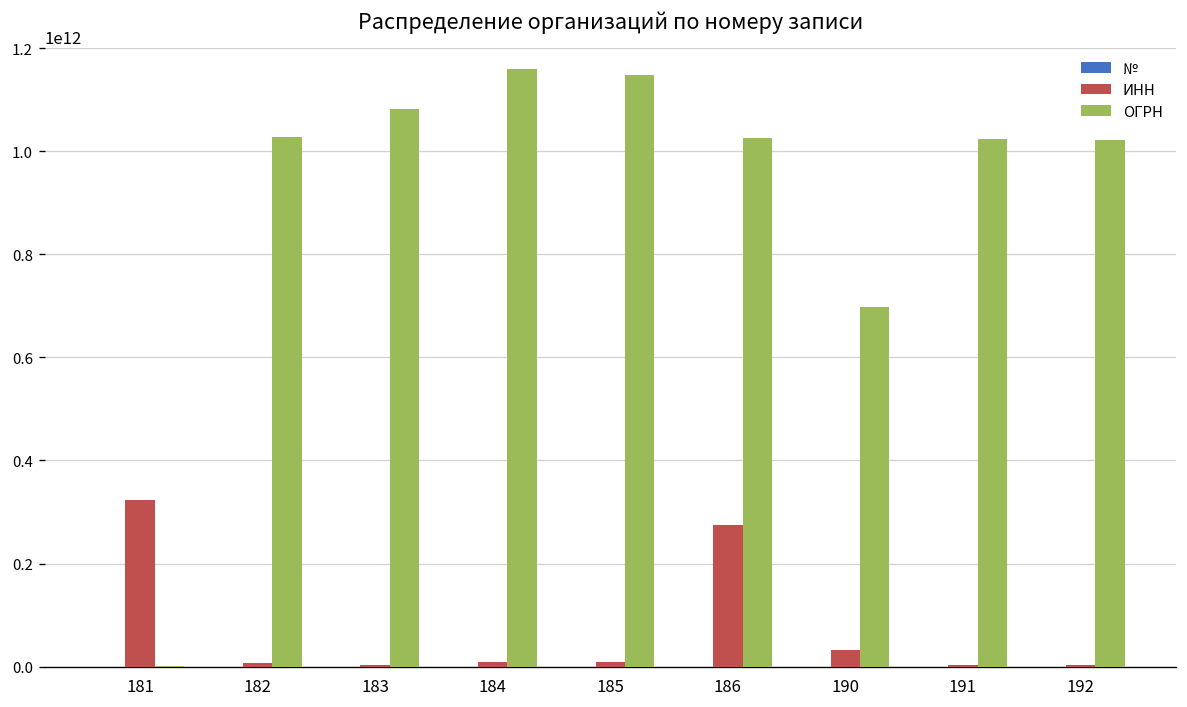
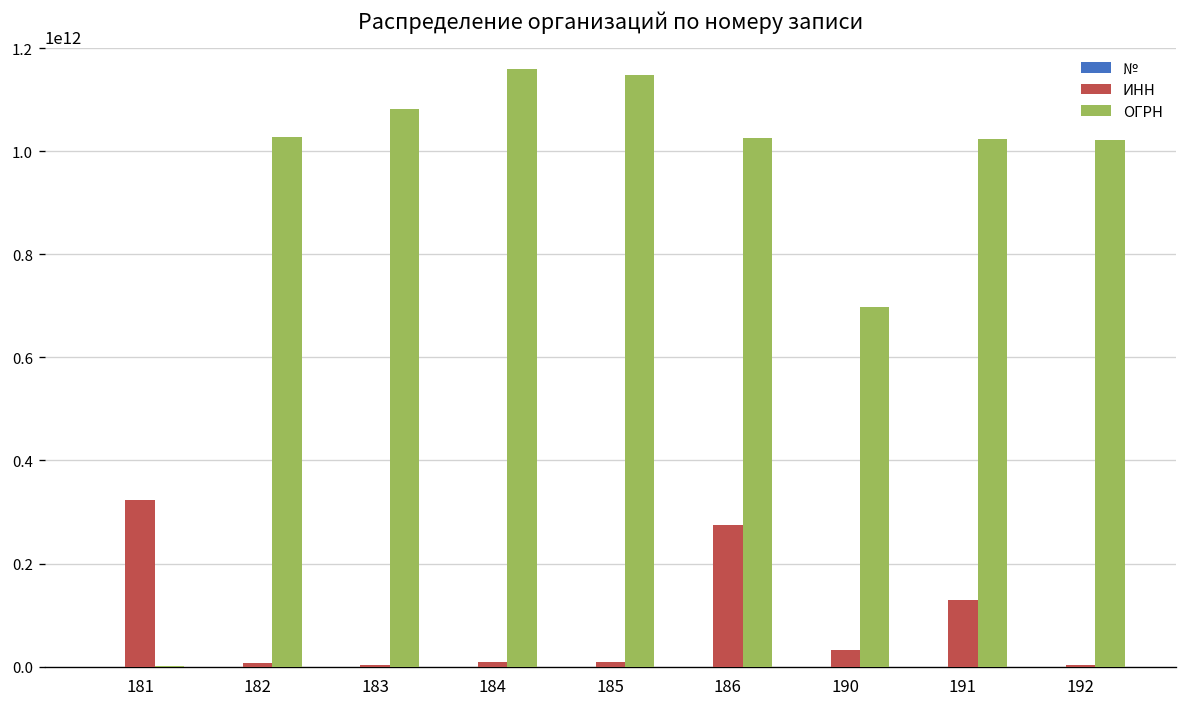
  {
    "ИНН": {
      "181": 320000000000,
      "182": 10000000000,
      "184": 10000000000,
      "185": 10000000000,
      "186": 270000000000,
      "190": 30000000000,
-     "191": 0
+     "191": 130000000000
    },
    "ОГРН": {
      "182": 1030000000000,
      "183": 1080000000000,
      "184": 1160000000000,
      "185": 1150000000000,
      "186": 1030000000000,
      "190": 700000000000,
      "191": 1020000000000,
      "192": 1020000000000
    }
  }
